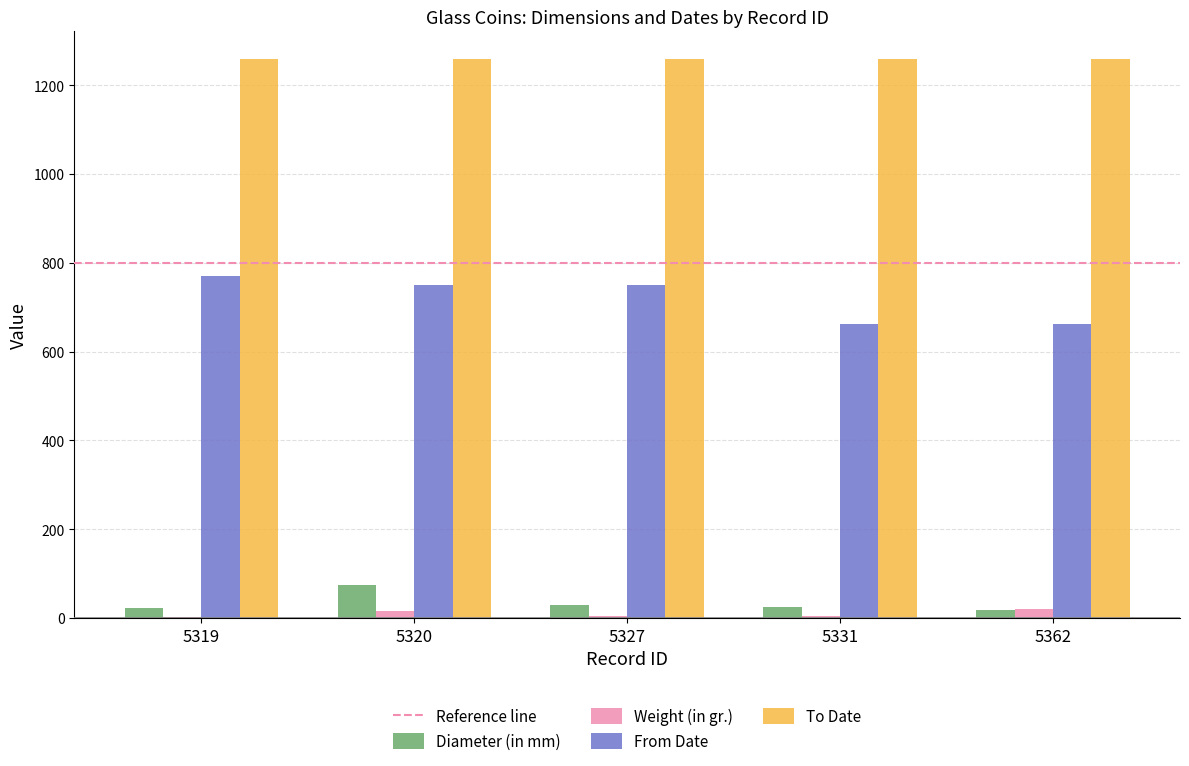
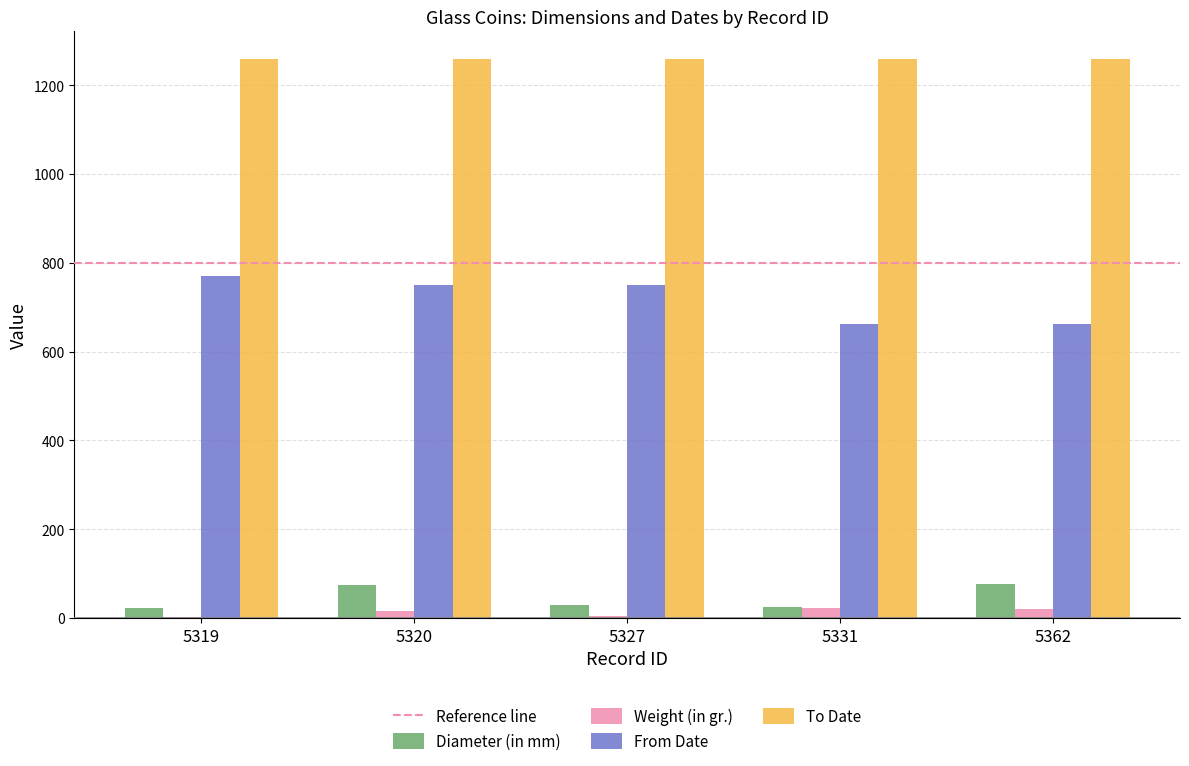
  {
    "Diameter (in mm)": {
      "5319": 20,
      "5320": 70,
      "5327": 30,
      "5331": 20,
-     "5362": 20
+     "5362": 80
    },
    "Weight (in gr.)": {
      "5320": 20,
-     "5331": 0,
+     "5331": 20,
      "5362": 20
    },
    "From Date": {
      "5319": 770,
      "5320": 750,
      "5327": 750,
      "5331": 660,
      "5362": 660
    },
    "To Date": {
      "5319": 1260,
      "5320": 1260,
      "5327": 1260,
      "5331": 1260,
      "5362": 1260
    }
  }
